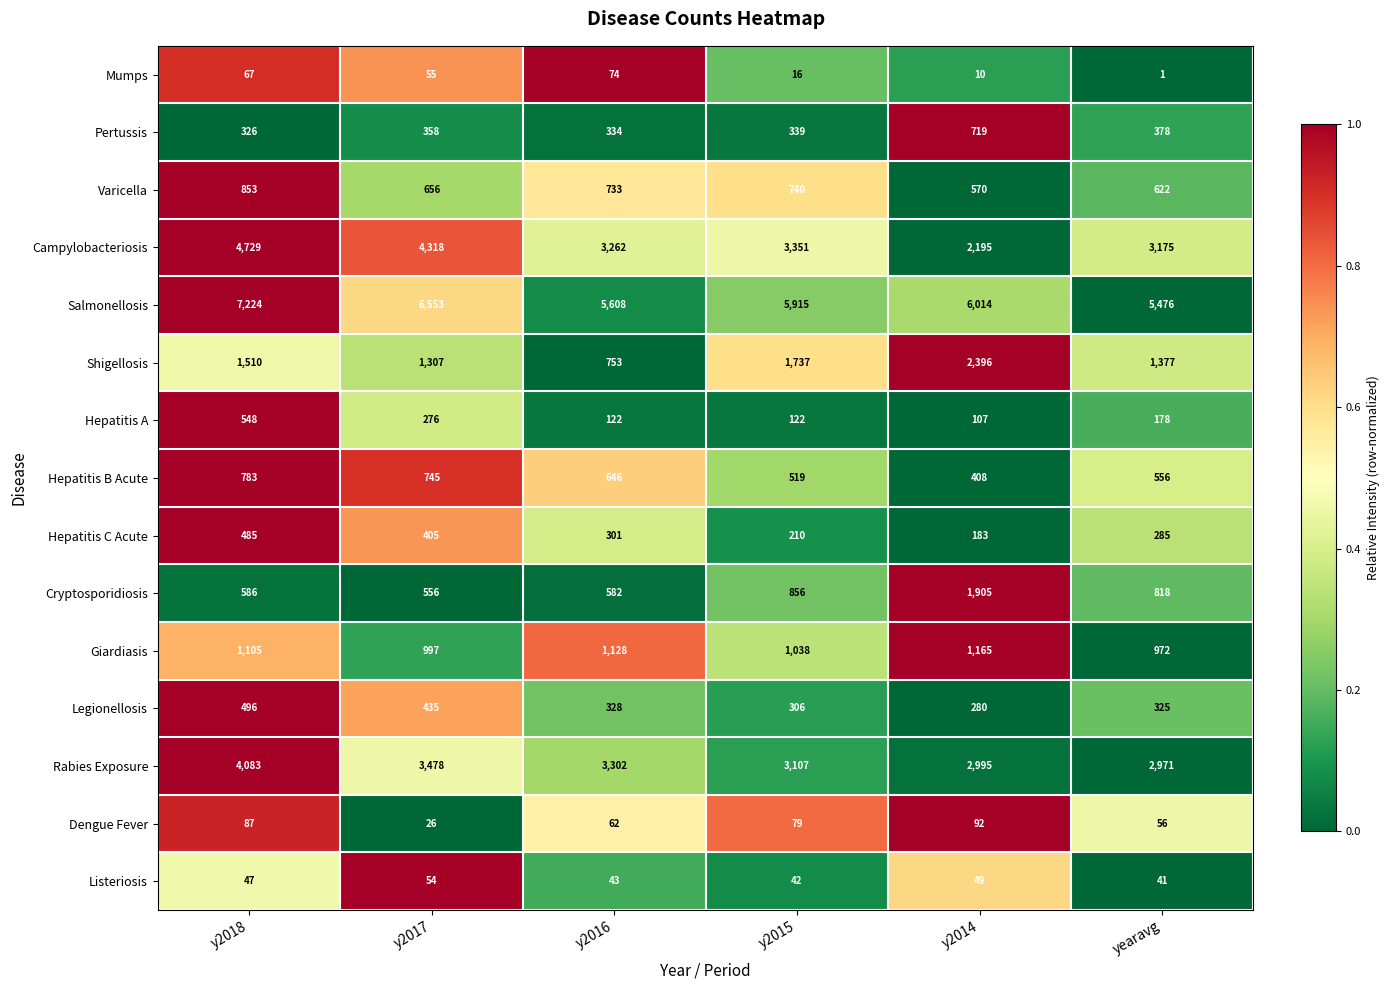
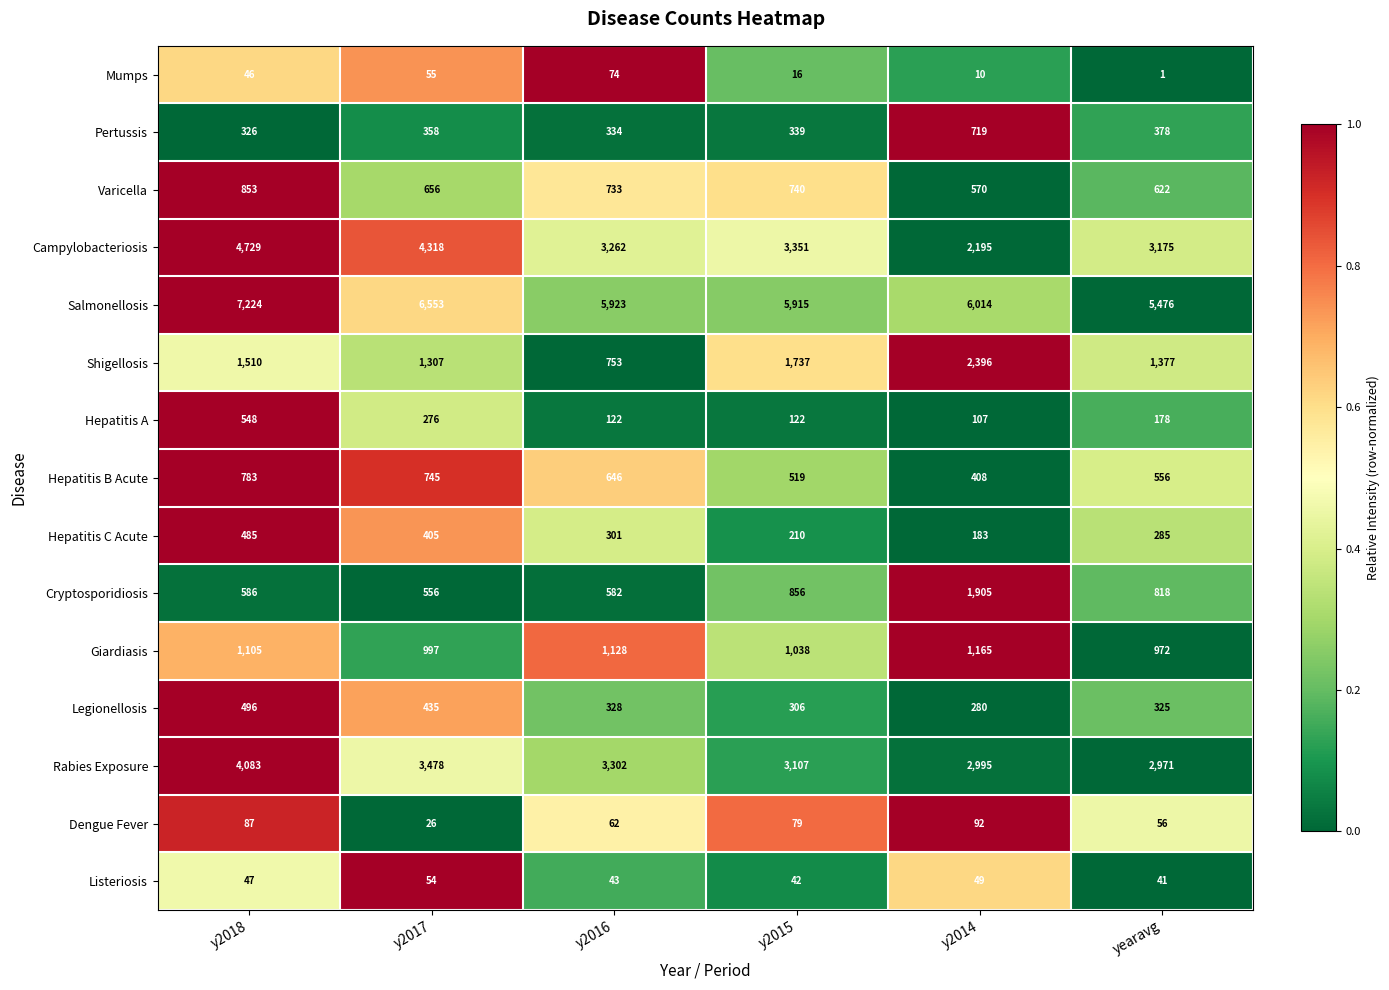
  {
    "Mumps": {
-     "y2018": "67",
+     "y2018": "46",
      "y2017": "55",
      "y2016": "74",
      "y2015": "16",
      "y2014": "10",
      "yearavg": "1"
    },
    "Pertussis": {
      "y2018": "326",
      "y2017": "358",
      "y2016": "334",
      "y2015": "339",
      "y2014": "719",
      "yearavg": "378"
    },
    "Varicella": {
      "y2018": "853",
      "y2017": "656",
      "y2016": "733",
      "y2015": "740",
      "y2014": "570",
      "yearavg": "622"
    },
    "Campylobacteriosis": {
      "y2018": "4,729",
      "y2017": "4,318",
      "y2016": "3,262",
      "y2015": "3,351",
      "y2014": "2,195",
      "yearavg": "3,175"
    },
    "Salmonellosis": {
      "y2018": "7,224",
      "y2017": "6,553",
-     "y2016": "5,608",
+     "y2016": "5,923",
      "y2015": "5,915",
      "y2014": "6,014",
      "yearavg": "5,476"
    },
    "Shigellosis": {
      "y2018": "1,510",
      "y2017": "1,307",
      "y2016": "753",
      "y2015": "1,737",
      "y2014": "2,396",
      "yearavg": "1,377"
    },
    "Hepatitis A": {
      "y2018": "548",
      "y2017": "276",
      "y2016": "122",
      "y2015": "122",
      "y2014": "107",
      "yearavg": "178"
    },
    "Hepatitis B Acute": {
      "y2018": "783",
      "y2017": "745",
      "y2016": "646",
      "y2015": "519",
      "y2014": "408",
      "yearavg": "556"
    },
    "Hepatitis C Acute": {
      "y2018": "485",
      "y2017": "405",
      "y2016": "301",
      "y2015": "210",
      "y2014": "183",
      "yearavg": "285"
    },
    "Cryptosporidiosis": {
      "y2018": "586",
      "y2017": "556",
      "y2016": "582",
      "y2015": "856",
      "y2014": "1,905",
      "yearavg": "818"
    },
    "Giardiasis": {
      "y2018": "1,105",
      "y2017": "997",
      "y2016": "1,128",
      "y2015": "1,038",
      "y2014": "1,165",
      "yearavg": "972"
    },
    "Legionellosis": {
      "y2018": "496",
      "y2017": "435",
      "y2016": "328",
      "y2015": "306",
      "y2014": "280",
      "yearavg": "325"
    },
    "Rabies Exposure": {
      "y2018": "4,083",
      "y2017": "3,478",
      "y2016": "3,302",
      "y2015": "3,107",
      "y2014": "2,995",
      "yearavg": "2,971"
    },
    "Dengue Fever": {
      "y2018": "87",
      "y2017": "26",
      "y2016": "62",
      "y2015": "79",
      "y2014": "92",
      "yearavg": "56"
    },
    "Listeriosis": {
      "y2018": "47",
      "y2017": "54",
      "y2016": "43",
      "y2015": "42",
      "y2014": "49",
      "yearavg": "41"
    }
  }
